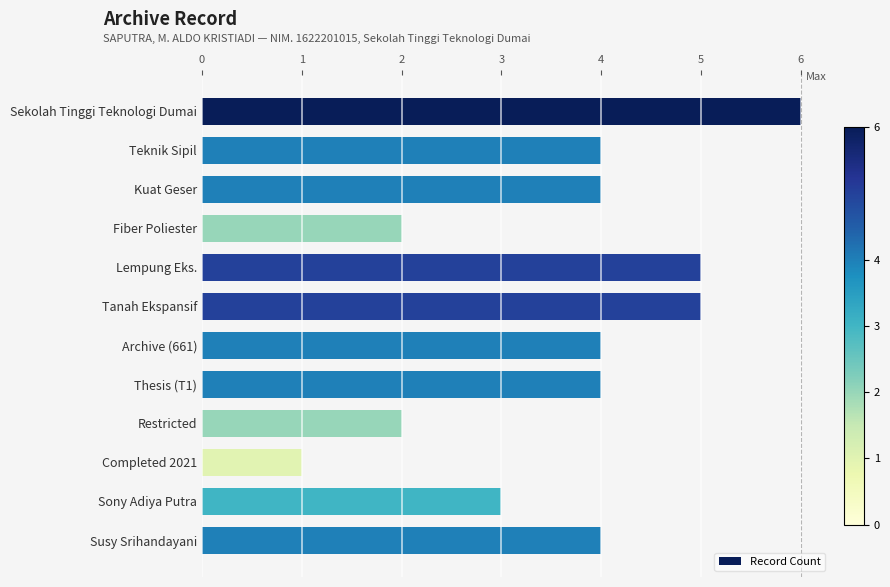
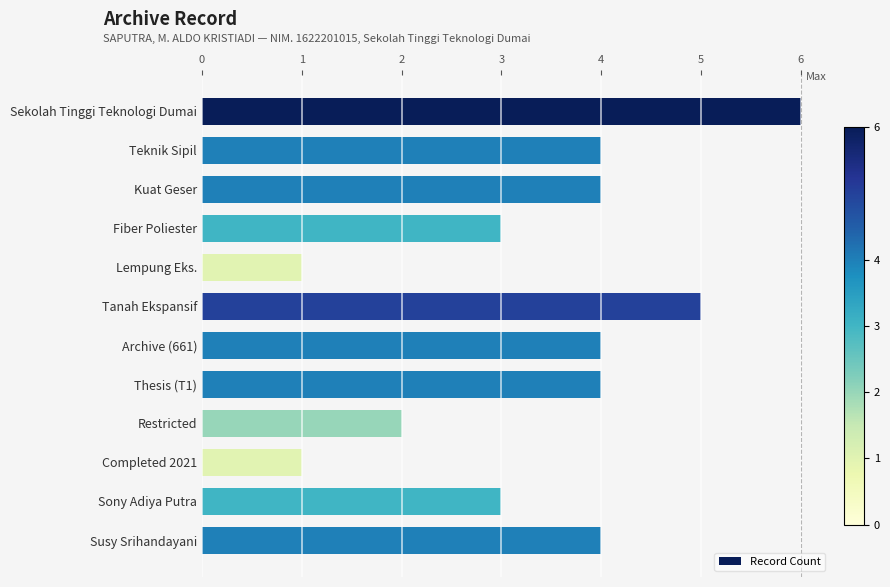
  {
    "Sekolah Tinggi Teknologi Dumai": 6,
    "Teknik Sipil": 4,
    "Kuat Geser": 4,
-   "Fiber Poliester": 2,
-   "Lempung Eks.": 5,
+   "Fiber Poliester": 3,
+   "Lempung Eks.": 1,
    "Tanah Ekspansif": 5,
    "Archive (661)": 4,
    "Thesis (T1)": 4,
    "Restricted": 2,
    "Completed 2021": 1,
    "Sony Adiya Putra": 3,
    "Susy Srihandayani": 4
  }
